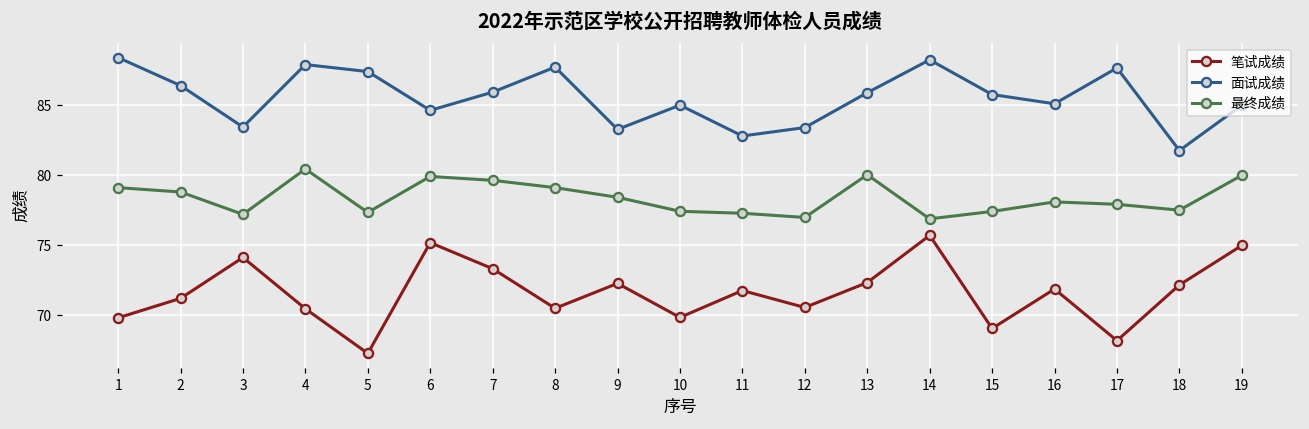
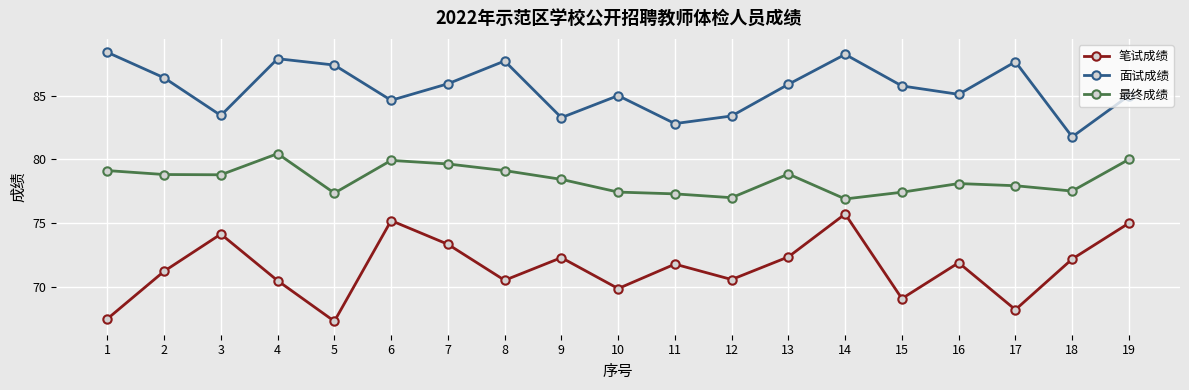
  {
    "笔试成绩": {
-     "1": 69.8,
+     "1": 67.5,
      "2": 71.2,
      "3": 74.1,
      "4": 70.5,
      "5": 67.3,
      "6": 75.2,
      "7": 73.3,
      "8": 70.5,
      "9": 72.3,
      "10": 69.8,
      "11": 71.8,
      "12": 70.6,
      "13": 72.3,
      "14": 75.7,
      "15": 69.1,
      "16": 71.9,
      "17": 68.2,
      "18": 72.2,
      "19": 75.0
    },
    "面试成绩": {
      "1": 88.4,
      "2": 86.4,
      "3": 83.4,
      "4": 87.9,
      "5": 87.4,
      "6": 84.6,
      "7": 85.9,
      "8": 87.7,
      "9": 83.3,
      "10": 85.0,
      "11": 82.8,
      "12": 83.4,
      "13": 85.9,
      "14": 88.2,
      "15": 85.8,
      "16": 85.1,
      "17": 87.7,
      "18": 81.8
    },
    "最终成绩": {
      "1": 79.1,
      "2": 78.8,
-     "3": 77.2,
+     "3": 78.8,
      "4": 80.4,
      "5": 77.3,
      "6": 79.9,
      "7": 79.6,
      "8": 79.1,
      "9": 78.4,
      "10": 77.4,
      "11": 77.3,
      "12": 77.0,
-     "13": 80.0,
+     "13": 78.8,
      "14": 76.9,
      "15": 77.4,
      "16": 78.1,
      "17": 77.9,
      "18": 77.5,
      "19": 80.0
    }
  }
